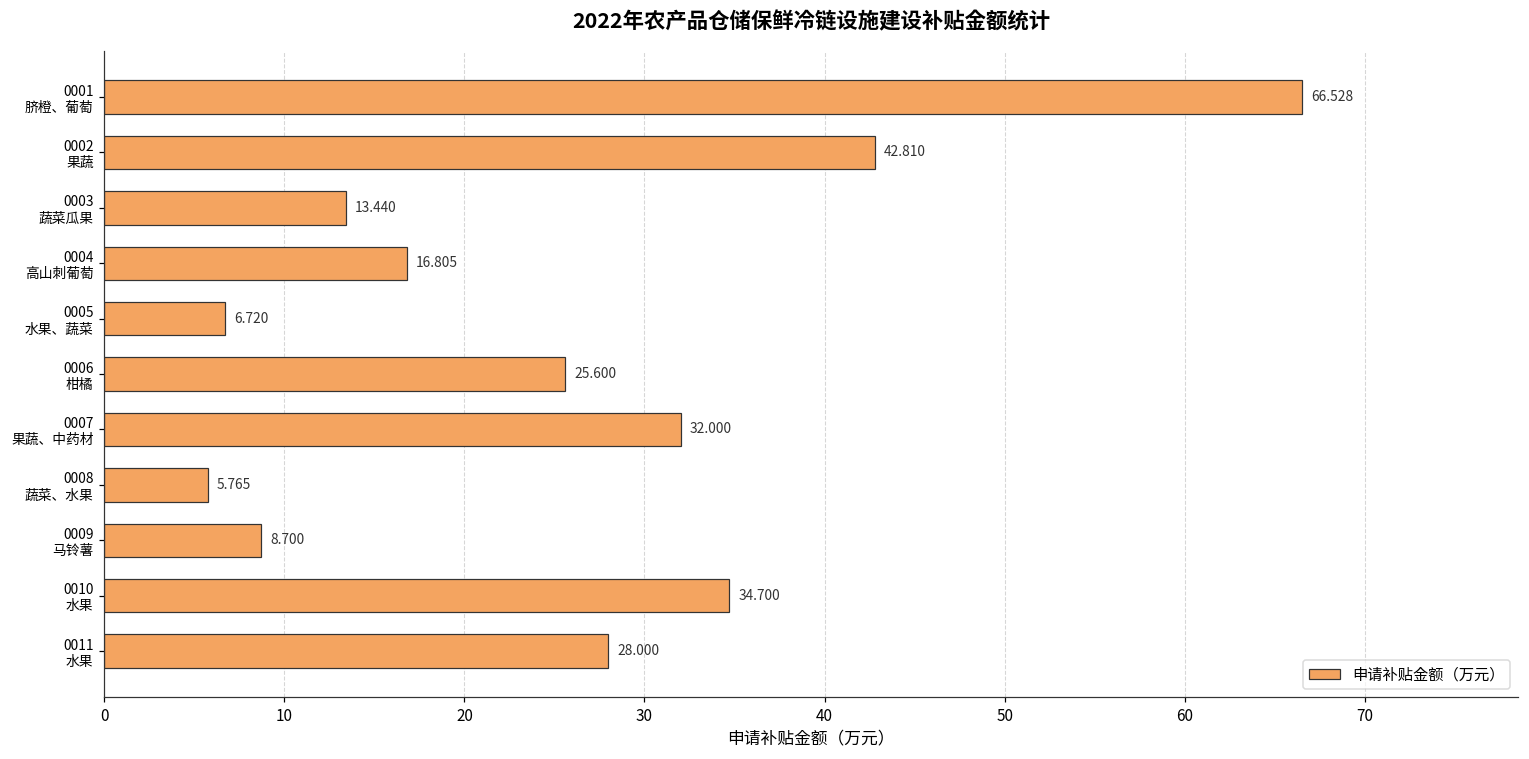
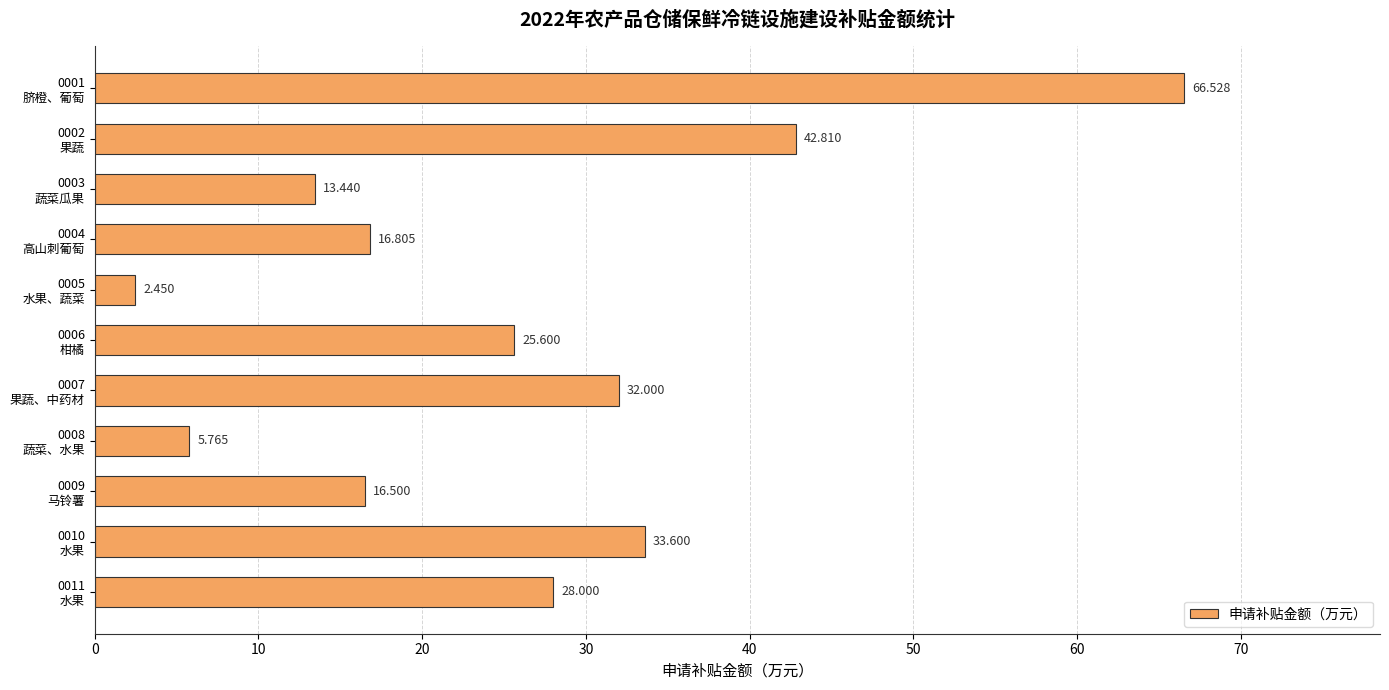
  {
    "0001 脐橙、葡萄": 66.528,
    "0002 果蔬": 42.810,
    "0003 蔬菜瓜果": 13.440,
    "0004 高山刺葡萄": 16.805,
-   "0005 水果、蔬菜": 6.720,
+   "0005 水果、蔬菜": 2.450,
    "0006 柑橘": 25.600,
    "0007 果蔬、中药材": 32.000,
    "0008 蔬菜、水果": 5.765,
-   "0009 马铃薯": 8.700,
-   "0010 水果": 34.700,
+   "0009 马铃薯": 16.500,
+   "0010 水果": 33.600,
    "0011 水果": 28.000
  }
